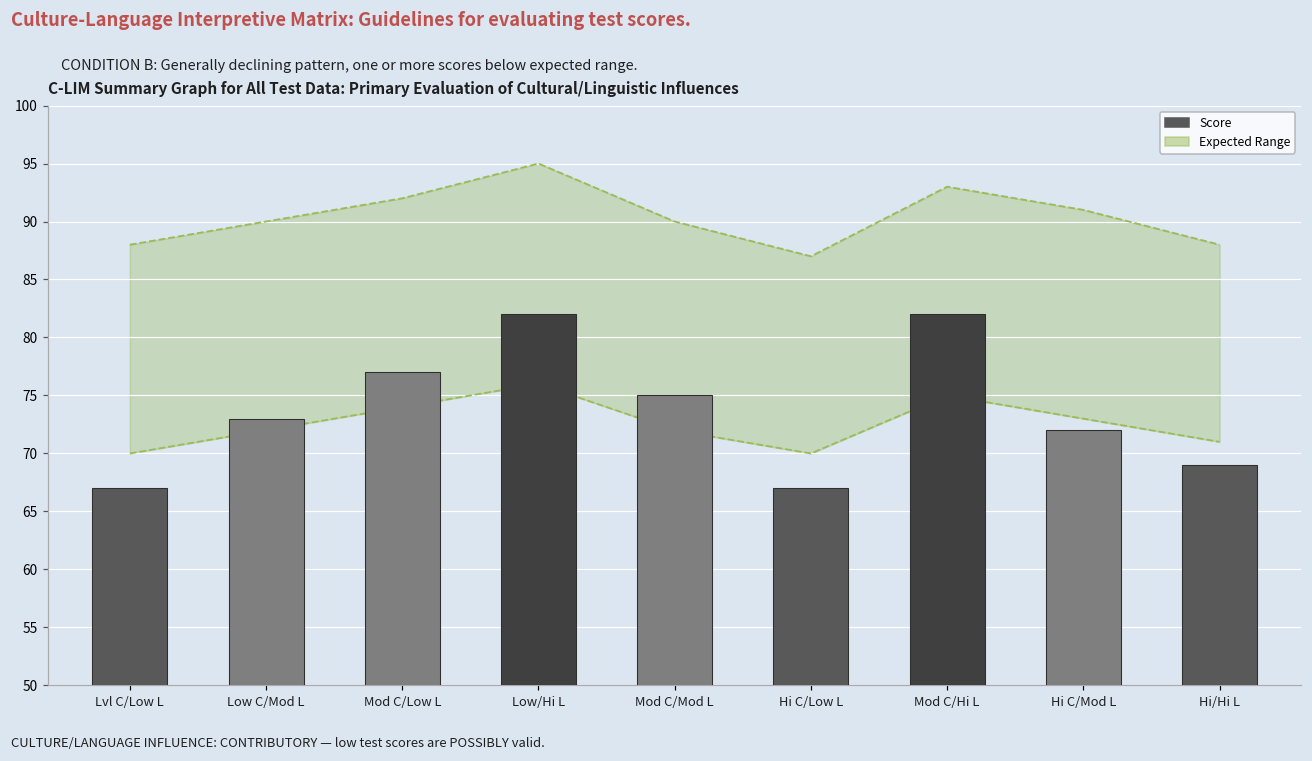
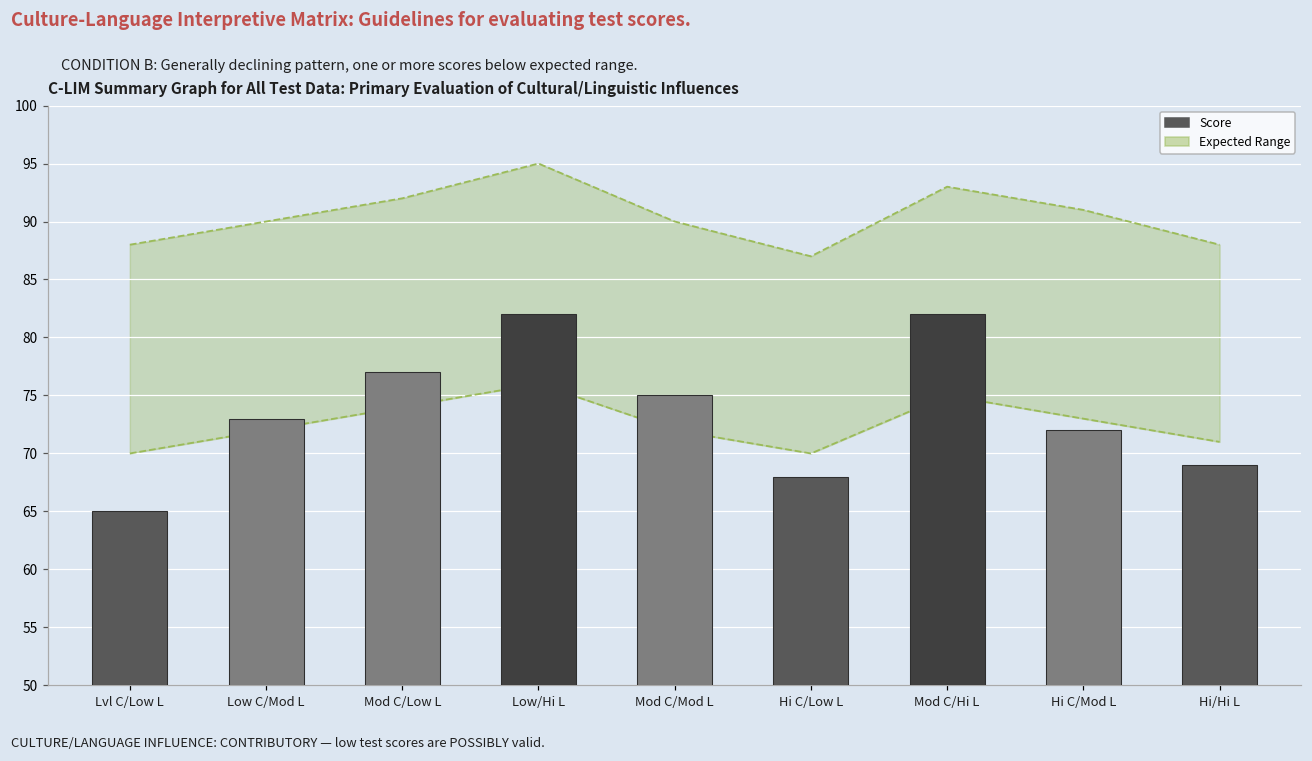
  {
    "Score": {
-     "Lvl C/Low L": 67,
+     "Lvl C/Low L": 65,
      "Low C/Mod L": 73,
      "Mod C/Low L": 77,
      "Low/Hi L": 82,
      "Mod C/Mod L": 75,
-     "Hi C/Low L": 67,
+     "Hi C/Low L": 68,
      "Mod C/Hi L": 82,
      "Hi C/Mod L": 72,
      "Hi/Hi L": 69
    }
  }
